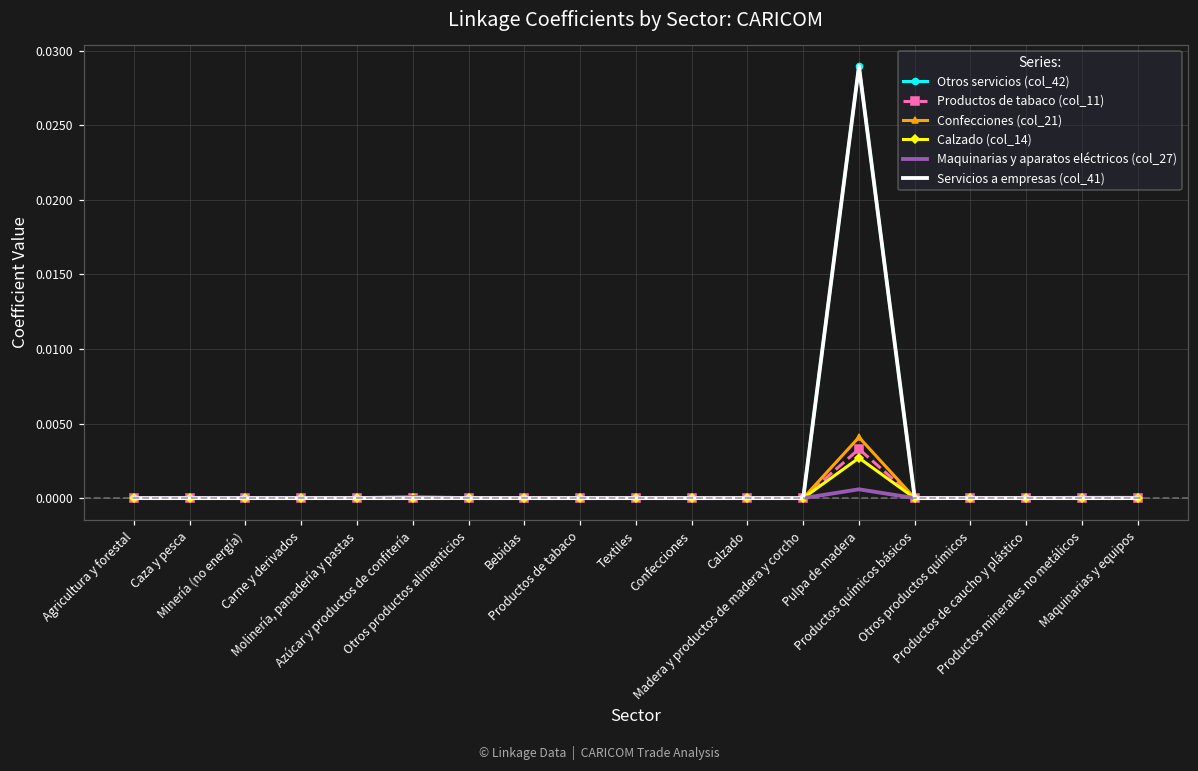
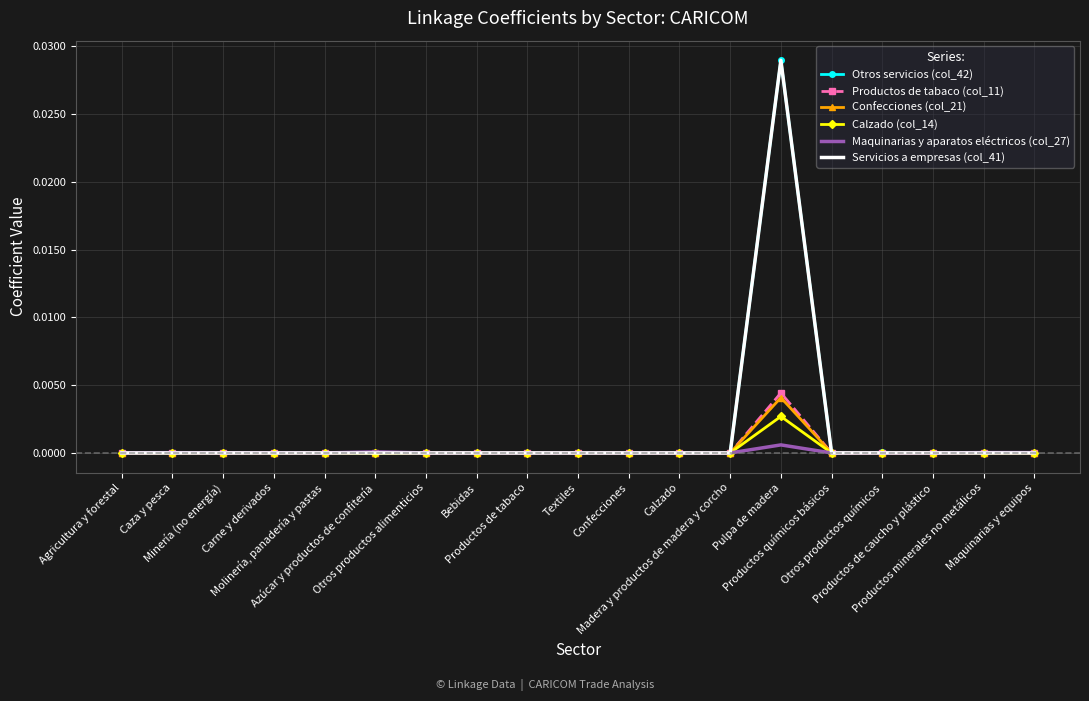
  {
    "Productos de tabaco (col_11)": {
-     "Pulpa de madera": 0.0033
+     "Pulpa de madera": 0.0044
    },
    "Confecciones (col_21)": {
      "Pulpa de madera": 0.0041
    },
    "Calzado (col_14)": {
      "Pulpa de madera": 0.0027
    },
    "Maquinarias y aparatos eléctricos (col_27)": {
      "Pulpa de madera": 0.0006
    }
  }
